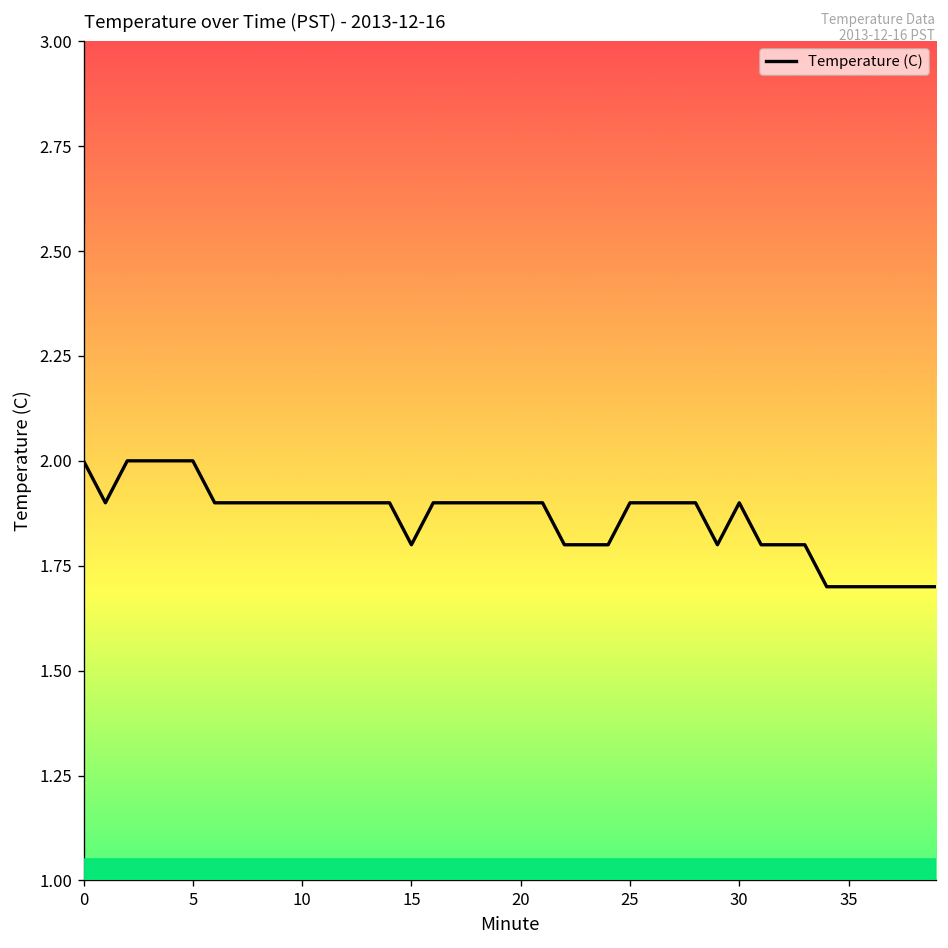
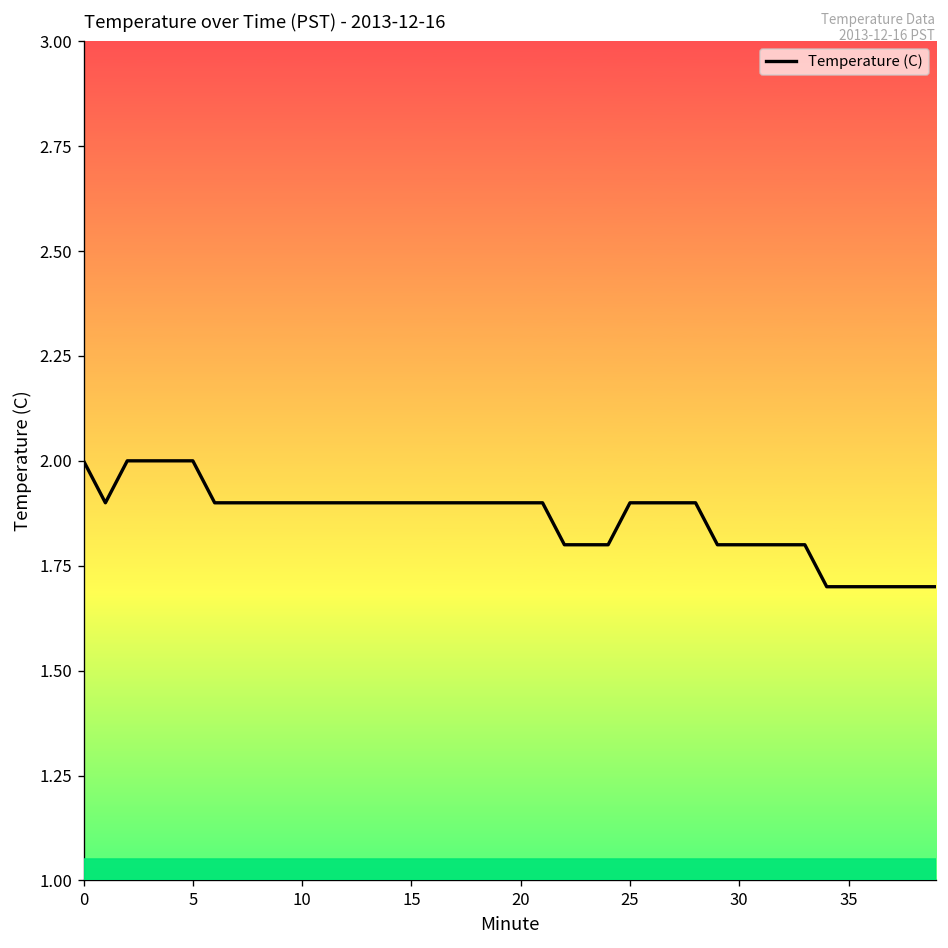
  {
    "0": 2.0,
    "5": 2.0,
    "10": 1.9,
-   "15": 1.8,
+   "15": 1.9,
    "20": 1.9,
    "25": 1.9,
-   "30": 1.9,
+   "30": 1.8,
    "35": 1.7
  }
